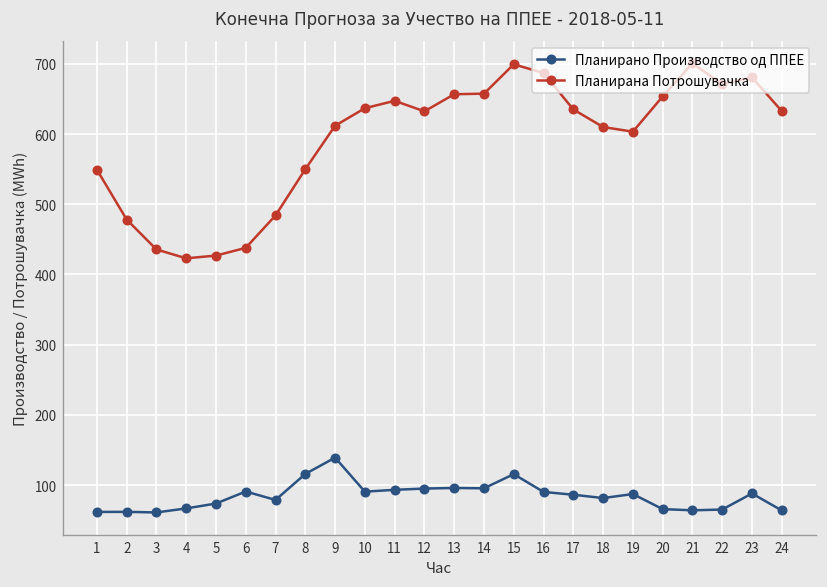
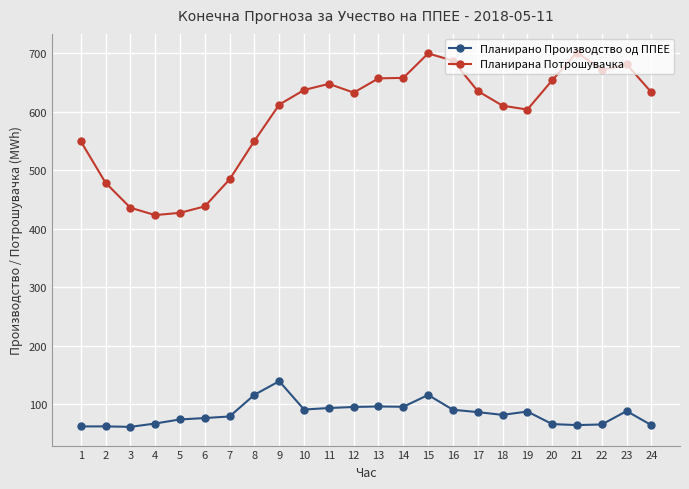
  {
    "Планирано Производство од ППЕЕ": {
      "1": 60,
      "2": 60,
      "3": 60,
      "4": 70,
      "5": 70,
-     "6": 90,
+     "6": 80,
      "7": 80,
      "8": 120,
      "9": 140,
      "10": 90,
      "11": 90,
      "12": 100,
      "13": 100,
      "14": 100,
      "15": 120,
      "16": 90,
      "17": 90,
      "18": 80,
      "19": 90,
      "20": 70,
      "21": 60,
      "22": 70,
      "23": 90,
      "24": 60
    },
    "Планирана Потрошувачка": {
      "1": 550,
      "2": 480,
      "3": 440,
      "4": 420,
      "5": 430,
      "6": 440,
      "7": 480,
      "8": 550,
      "9": 610,
      "10": 640,
      "11": 650,
      "12": 630,
      "13": 660,
      "14": 660,
      "15": 700,
      "17": 640,
      "18": 610,
      "19": 600,
      "20": 650,
      "24": 630
    }
  }
